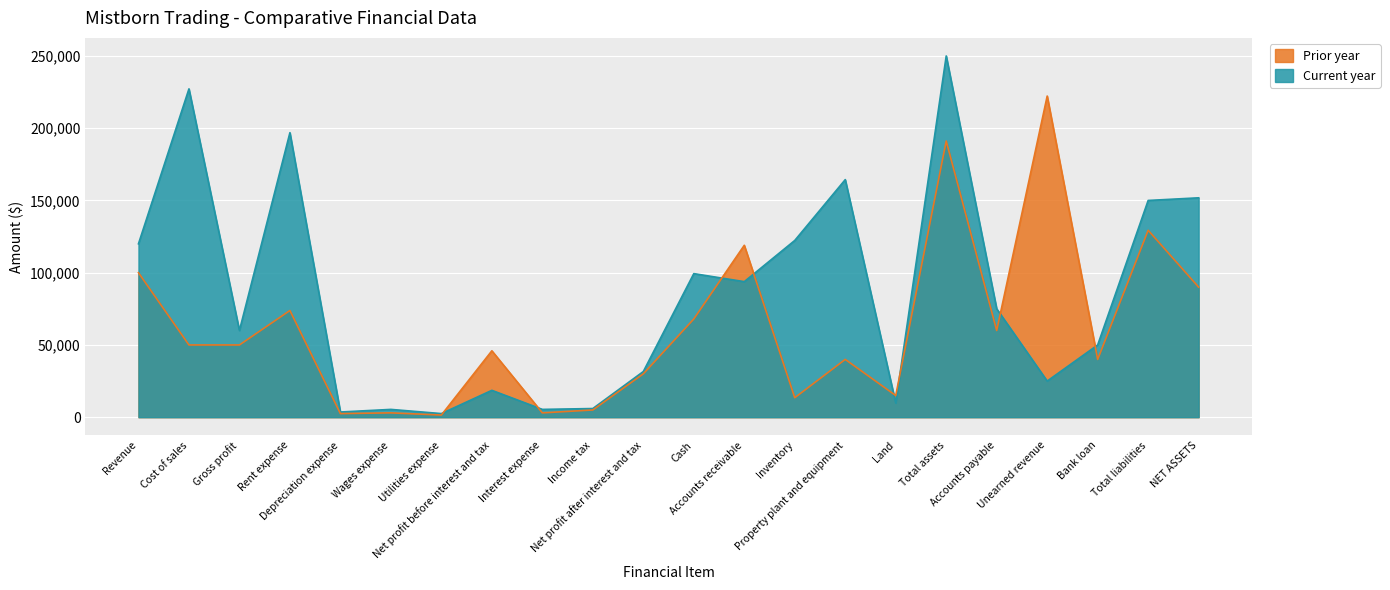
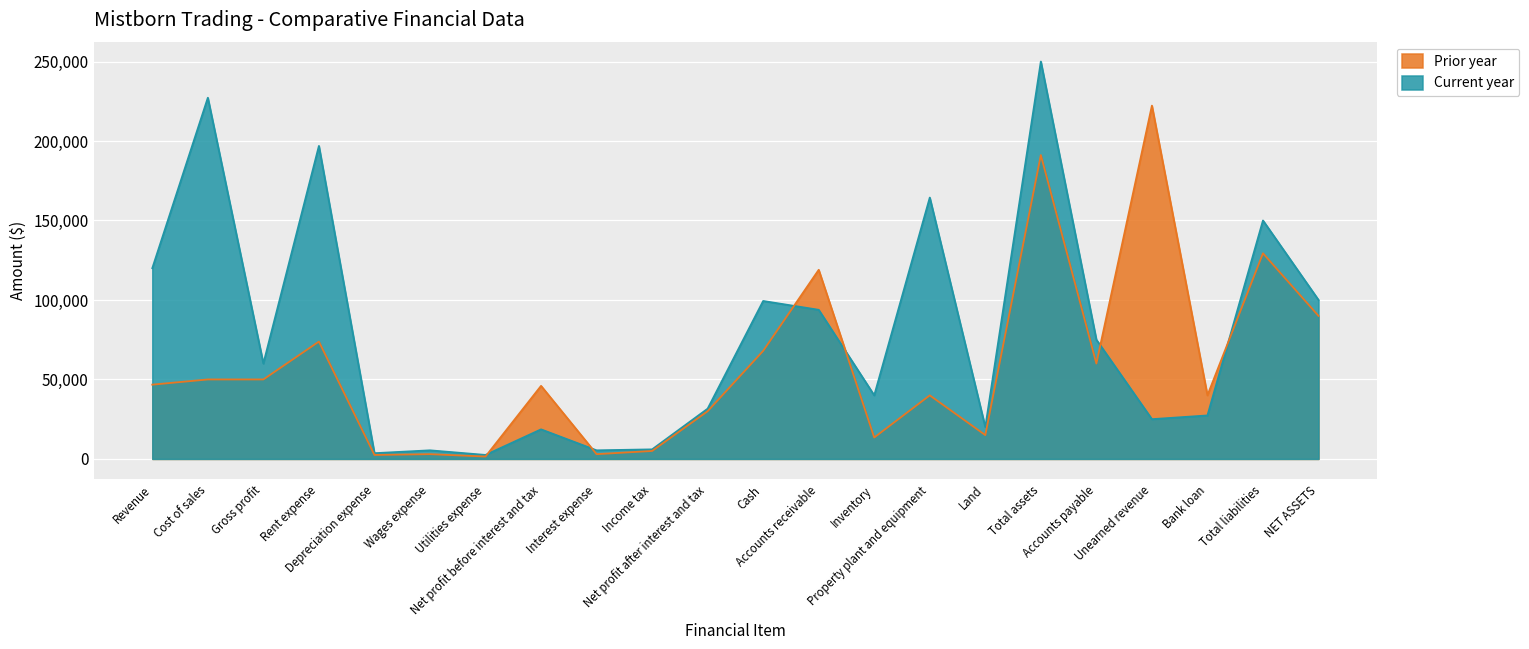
  {
    "Prior year": {
-     "Revenue": "100,000",
+     "Revenue": "47,000",
      "Cost of sales": "50,000",
      "Gross profit": "50,000",
      "Rent expense": "74,000",
      "Wages expense": "3,000",
      "Net profit before interest and tax": "46,000",
      "Interest expense": "3,000",
      "Cash": "68,000",
      "Accounts receivable": "119,000",
      "Inventory": "13,000",
      "Property plant and equipment": "40,000",
      "Land": "15,000",
      "Total assets": "191,000",
      "Accounts payable": "60,000",
      "Unearned revenue": "222,000",
      "Bank loan": "40,000",
      "Total liabilities": "129,000",
      "NET ASSETS": "90,000"
    },
    "Current year": {
      "Revenue": "120,000",
      "Cost of sales": "227,000",
      "Gross profit": "60,000",
      "Rent expense": "197,000",
      "Wages expense": "5,000",
      "Net profit before interest and tax": "19,000",
      "Interest expense": "5,000",
      "Cash": "99,000",
      "Accounts receivable": "94,000",
-     "Inventory": "122,000",
+     "Inventory": "40,000",
      "Property plant and equipment": "164,000",
-     "Land": "10,000",
+     "Land": "20,000",
      "Total assets": "250,000",
      "Accounts payable": "75,000",
      "Unearned revenue": "25,000",
-     "Bank loan": "50,000",
+     "Bank loan": "27,000",
      "Total liabilities": "150,000",
-     "NET ASSETS": "152,000"
+     "NET ASSETS": "100,000"
    }
  }
